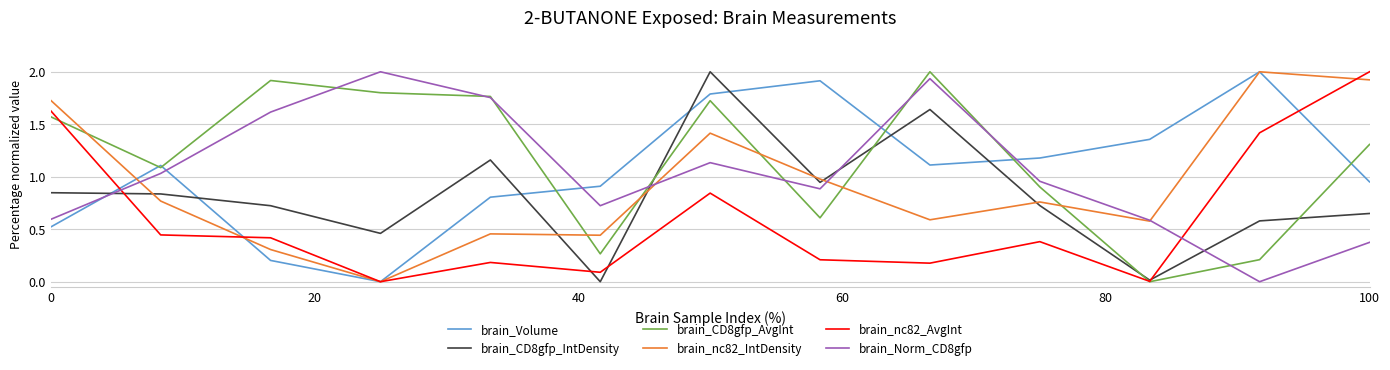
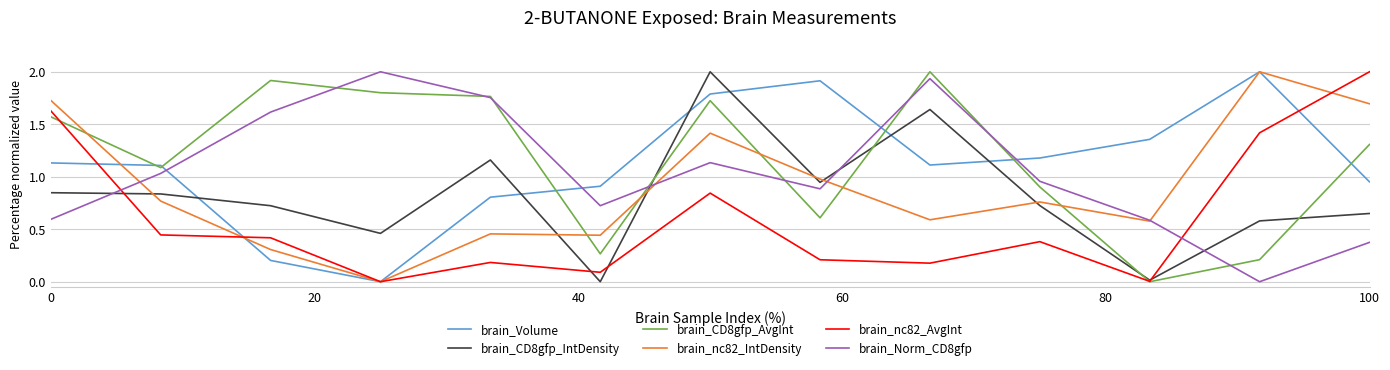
  {
    "brain_Volume": {
-     "0": 0.52,
+     "0": 1.13,
      "100": 0.95
    },
    "brain_CD8gfp_IntDensity": {
      "0": 0.85,
      "100": 0.65
    },
    "brain_CD8gfp_AvgInt": {
      "0": 1.57,
      "100": 1.31
    },
    "brain_nc82_IntDensity": {
      "0": 1.73,
-     "100": 1.92
+     "100": 1.70
    },
    "brain_nc82_AvgInt": {
      "0": 1.63,
      "100": 2.00
    },
    "brain_Norm_CD8gfp": {
      "0": 0.59,
      "100": 0.37
    }
  }
